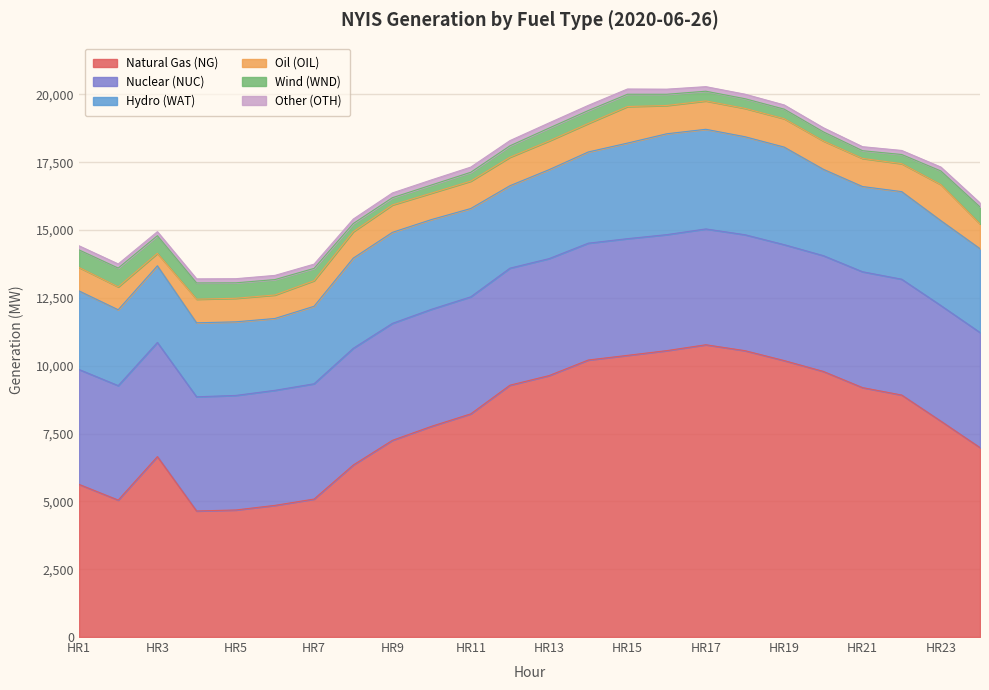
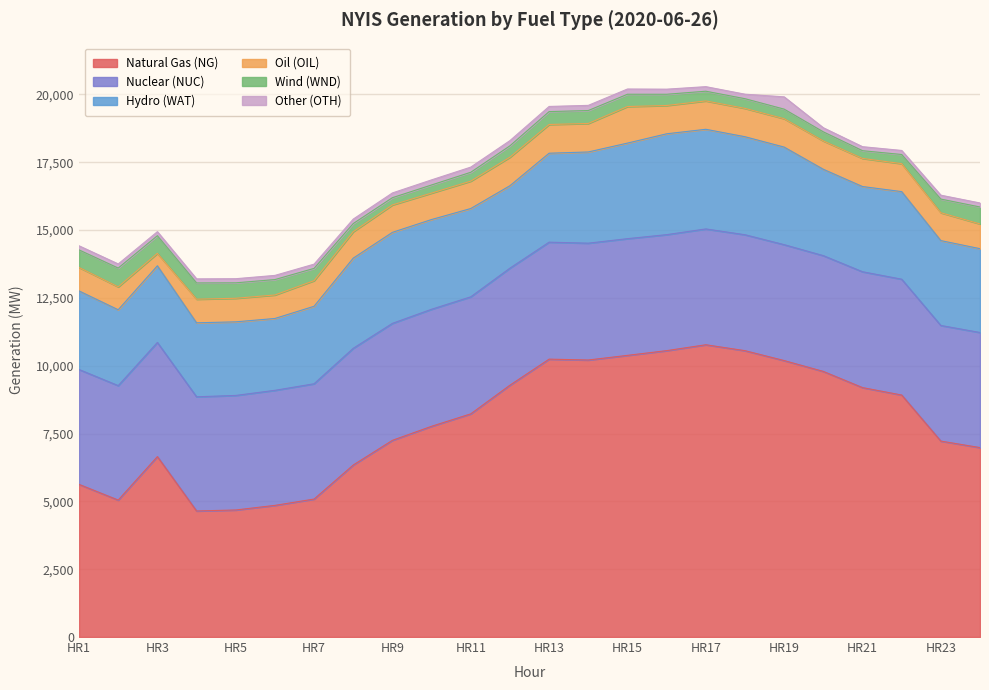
  {
    "Natural Gas (NG)": {
      "HR1": "5,600",
      "HR3": "6,700",
      "HR5": "4,700",
      "HR7": "5,100",
      "HR9": "7,300",
      "HR11": "8,200",
-     "HR13": "9,600",
+     "HR13": "10,200",
      "HR15": "10,400",
      "HR17": "10,800",
      "HR19": "10,200",
      "HR21": "9,200",
-     "HR23": "8,000"
+     "HR23": "7,200"
    },
    "Oil (OIL)": {
      "HR1": "900",
      "HR3": "500",
      "HR5": "900",
      "HR7": "900",
      "HR9": "1,000",
      "HR11": "1,000",
      "HR13": "1,100",
      "HR15": "1,300",
      "HR17": "1,000",
      "HR19": "1,000",
      "HR21": "1,000",
-     "HR23": "1,300"
+     "HR23": "1,000"
    },
    "Wind (WND)": {
      "HR1": "600",
      "HR3": "700",
      "HR5": "600",
      "HR7": "500",
      "HR9": "300",
      "HR11": "300",
      "HR13": "500",
      "HR15": "500",
      "HR17": "400",
      "HR19": "400",
      "HR21": "300",
      "HR23": "500"
    },
    "Other (OTH)": {
      "HR1": "200",
      "HR3": "100",
      "HR5": "200",
      "HR7": "200",
      "HR9": "200",
      "HR11": "200",
      "HR13": "200",
      "HR15": "200",
      "HR17": "200",
-     "HR19": "200",
+     "HR19": "500",
      "HR21": "100",
      "HR23": "100"
    }
  }
